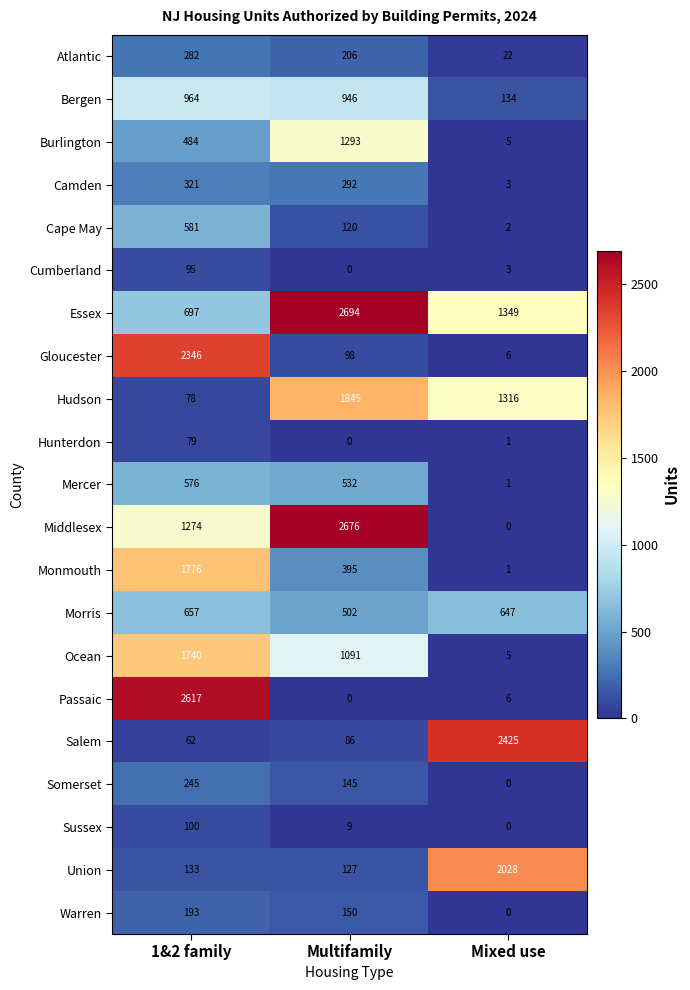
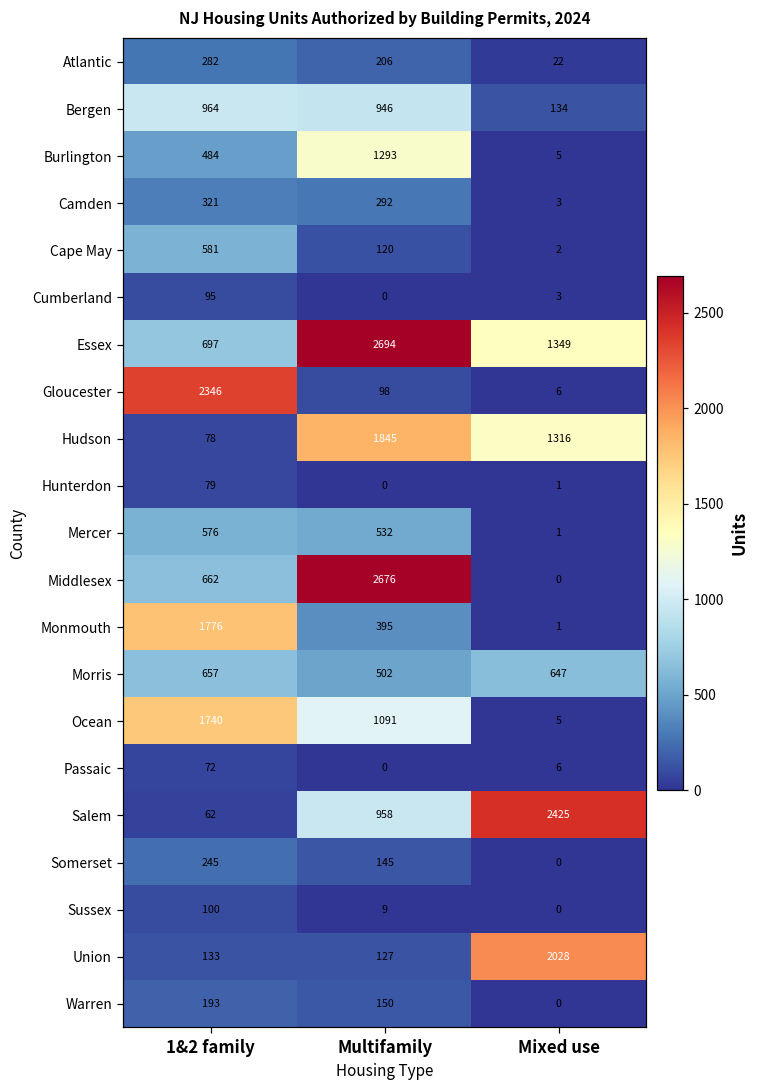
  {
    "Atlantic": {
      "1&2 family": 282,
      "Multifamily": 206,
      "Mixed use": 22
    },
    "Bergen": {
      "1&2 family": 964,
      "Multifamily": 946,
      "Mixed use": 134
    },
    "Burlington": {
      "1&2 family": 484,
      "Multifamily": 1293,
      "Mixed use": 5
    },
    "Camden": {
      "1&2 family": 321,
      "Multifamily": 292,
      "Mixed use": 3
    },
    "Cape May": {
      "1&2 family": 581,
      "Multifamily": 120,
      "Mixed use": 2
    },
    "Cumberland": {
      "1&2 family": 95,
      "Multifamily": 0,
      "Mixed use": 3
    },
    "Essex": {
      "1&2 family": 697,
      "Multifamily": 2694,
      "Mixed use": 1349
    },
    "Gloucester": {
      "1&2 family": 2346,
      "Multifamily": 98,
      "Mixed use": 6
    },
    "Hudson": {
      "1&2 family": 78,
      "Multifamily": 1845,
      "Mixed use": 1316
    },
    "Hunterdon": {
      "1&2 family": 79,
      "Multifamily": 0,
      "Mixed use": 1
    },
    "Mercer": {
      "1&2 family": 576,
      "Multifamily": 532,
      "Mixed use": 1
    },
    "Middlesex": {
-     "1&2 family": 1274,
+     "1&2 family": 662,
      "Multifamily": 2676,
      "Mixed use": 0
    },
    "Monmouth": {
      "1&2 family": 1776,
      "Multifamily": 395,
      "Mixed use": 1
    },
    "Morris": {
      "1&2 family": 657,
      "Multifamily": 502,
      "Mixed use": 647
    },
    "Ocean": {
      "1&2 family": 1740,
      "Multifamily": 1091,
      "Mixed use": 5
    },
    "Passaic": {
-     "1&2 family": 2617,
+     "1&2 family": 72,
      "Multifamily": 0,
      "Mixed use": 6
    },
    "Salem": {
      "1&2 family": 62,
-     "Multifamily": 86,
+     "Multifamily": 958,
      "Mixed use": 2425
    },
    "Somerset": {
      "1&2 family": 245,
      "Multifamily": 145,
      "Mixed use": 0
    },
    "Sussex": {
      "1&2 family": 100,
      "Multifamily": 9,
      "Mixed use": 0
    },
    "Union": {
      "1&2 family": 133,
      "Multifamily": 127,
      "Mixed use": 2028
    },
    "Warren": {
      "1&2 family": 193,
      "Multifamily": 150,
      "Mixed use": 0
    }
  }
